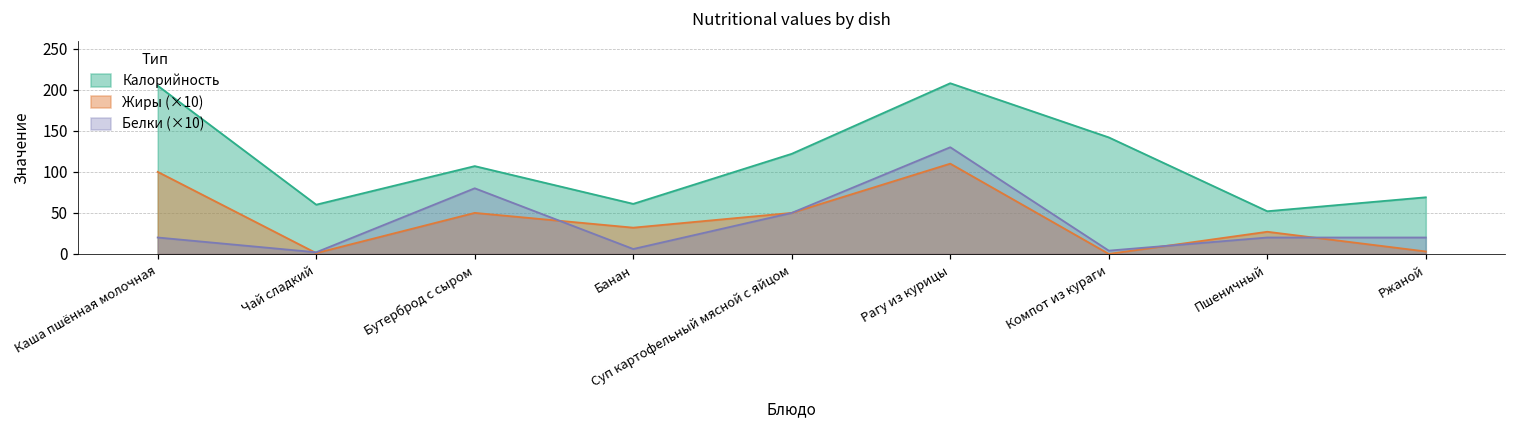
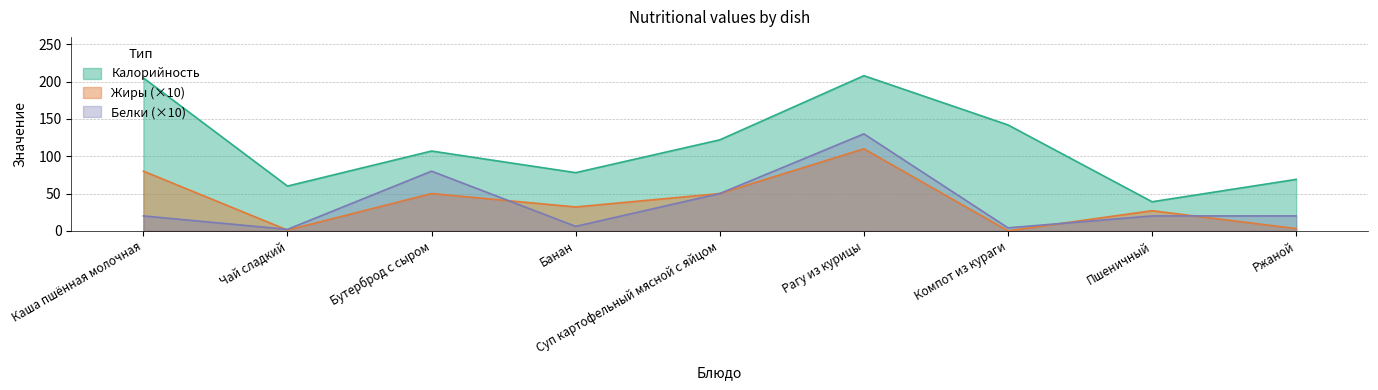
  {
    "Калорийность": {
      "Каша пшённая молочная": 210,
      "Чай сладкий": 60,
      "Бутерброд с сыром": 110,
-     "Банан": 60,
+     "Банан": 80,
      "Суп картофельный мясной с яйцом": 120,
      "Рагу из курицы": 210,
      "Компот из кураги": 140,
-     "Пшеничный": 50,
+     "Пшеничный": 40,
      "Ржаной": 70
    },
    "Жиры (×10)": {
-     "Каша пшённая молочная": 100,
+     "Каша пшённая молочная": 80,
      "Бутерброд с сыром": 50,
      "Банан": 30,
      "Рагу из курицы": 110,
      "Компот из кураги": 0,
      "Пшеничный": 30,
      "Ржаной": 0
    },
    "Белки (×10)": {
      "Каша пшённая молочная": 20,
      "Бутерброд с сыром": 80,
      "Банан": 10,
      "Рагу из курицы": 130,
      "Компот из кураги": 0,
      "Пшеничный": 20,
      "Ржаной": 20
    }
  }
